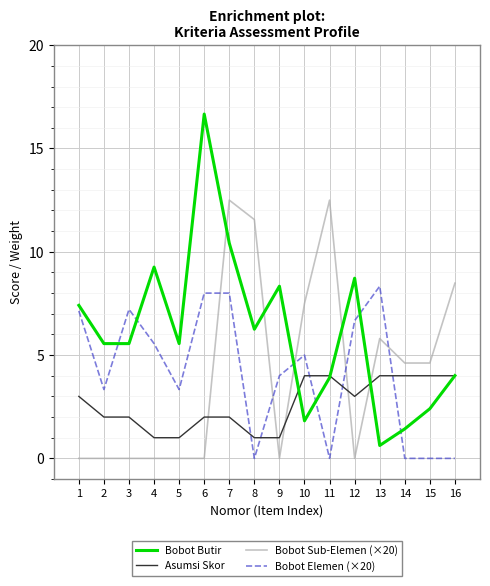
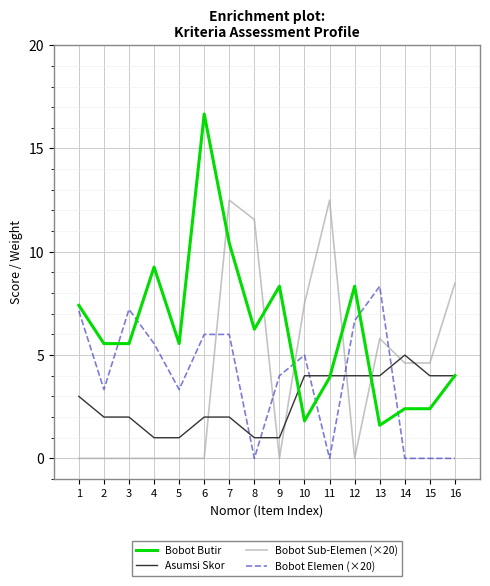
  {
    "Bobot Butir": {
      "1": 7.4,
      "2": 5.6,
      "3": 5.6,
      "4": 9.3,
      "5": 5.6,
      "6": 16.7,
      "7": 10.4,
      "8": 6.3,
      "9": 8.3,
      "10": 1.8,
-     "12": 8.7,
-     "13": 0.6,
-     "14": 1.4,
+     "12": 8.3,
+     "13": 1.6,
+     "14": 2.4,
      "15": 2.4
    },
    "Asumsi Skor": {
      "1": 3,
      "2": 2,
      "3": 2,
      "4": 1,
      "5": 1,
      "6": 2,
      "7": 2,
      "8": 1,
      "9": 1,
      "10": 4,
-     "12": 3,
+     "12": 4,
      "13": 4,
-     "14": 4,
+     "14": 5,
      "15": 4
    },
    "Bobot Sub-Elemen (×20)": {
      "1": 0.0,
      "2": 0.0,
      "3": 0.0,
      "4": 0.0,
      "5": 0.0,
      "6": 0.0,
      "7": 12.5,
      "8": 11.6,
      "9": 0.0,
      "10": 7.5,
      "11": 12.5,
      "12": 0.0,
      "13": 5.8,
      "14": 4.6,
      "15": 4.6,
      "16": 8.5
    },
    "Bobot Elemen (×20)": {
      "1": 7.1,
      "2": 3.3,
      "3": 7.2,
      "4": 5.6,
      "5": 3.3,
-     "6": 8.0,
-     "7": 8.0,
+     "6": 6.0,
+     "7": 6.0,
      "8": 0.0,
      "9": 4.0,
      "10": 5.0,
      "11": 0.0,
      "12": 6.7,
      "13": 8.3,
      "14": 0.0,
      "15": 0.0,
      "16": 0.0
    }
  }
